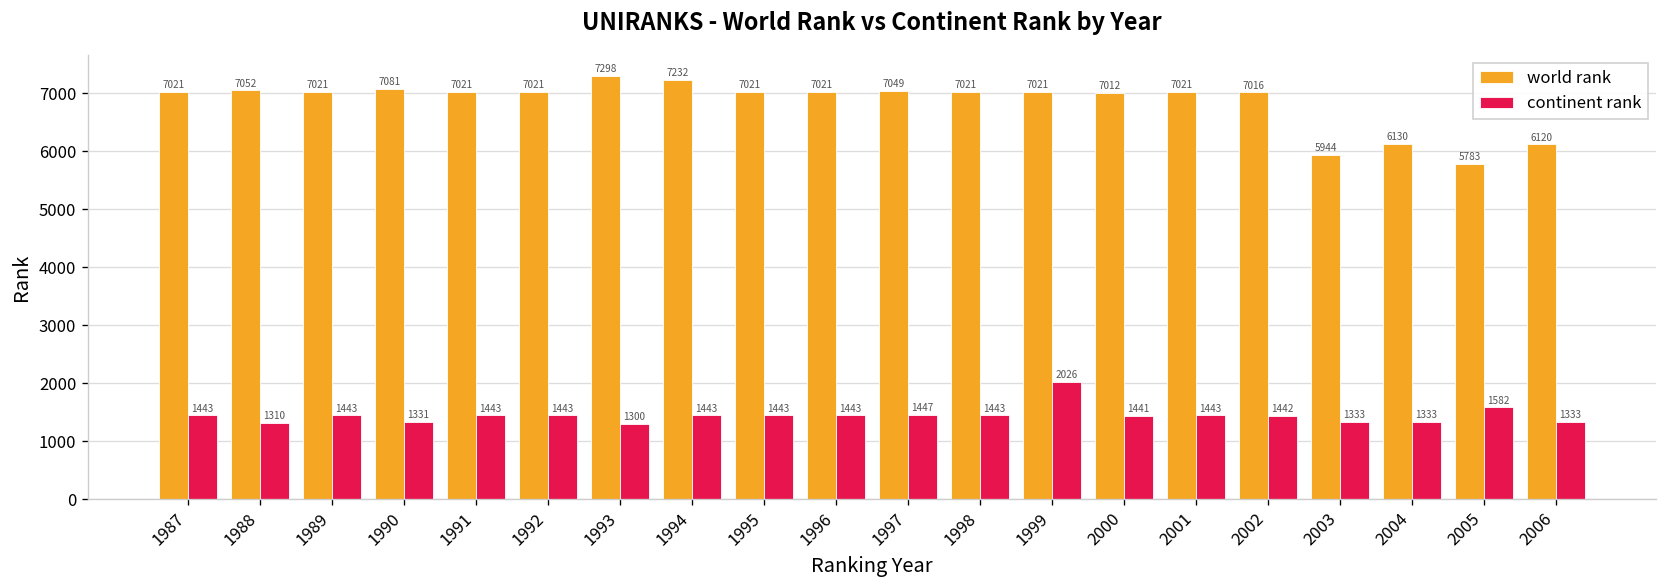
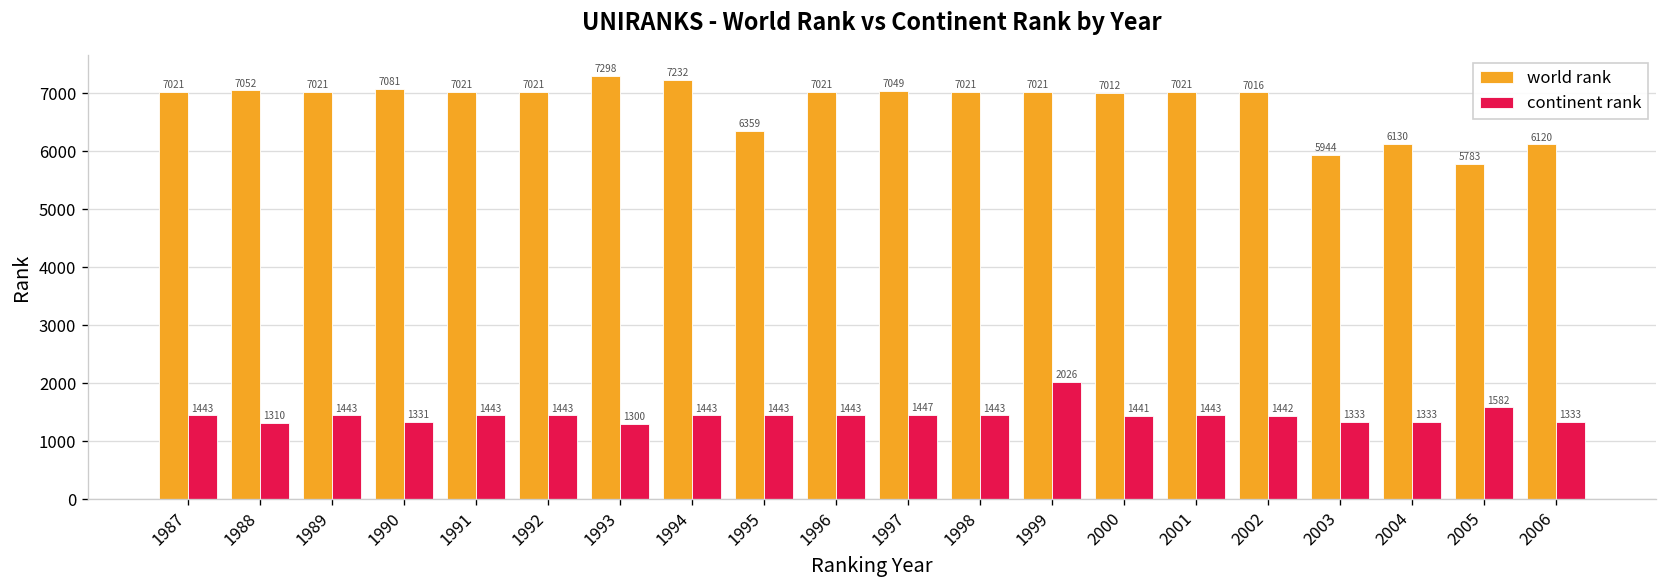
  {
    "world rank": {
      "1987": 7021,
      "1988": 7052,
      "1989": 7021,
      "1990": 7081,
      "1991": 7021,
      "1992": 7021,
      "1993": 7298,
      "1994": 7232,
-     "1995": 7021,
+     "1995": 6359,
      "1996": 7021,
      "1997": 7049,
      "1998": 7021,
      "1999": 7021,
      "2000": 7012,
      "2001": 7021,
      "2002": 7016,
      "2003": 5944,
      "2004": 6130,
      "2005": 5783,
      "2006": 6120
    },
    "continent rank": {
      "1987": 1443,
      "1988": 1310,
      "1989": 1443,
      "1990": 1331,
      "1991": 1443,
      "1992": 1443,
      "1993": 1300,
      "1994": 1443,
      "1995": 1443,
      "1996": 1443,
      "1997": 1447,
      "1998": 1443,
      "1999": 2026,
      "2000": 1441,
      "2001": 1443,
      "2002": 1442,
      "2003": 1333,
      "2004": 1333,
      "2005": 1582,
      "2006": 1333
    }
  }
